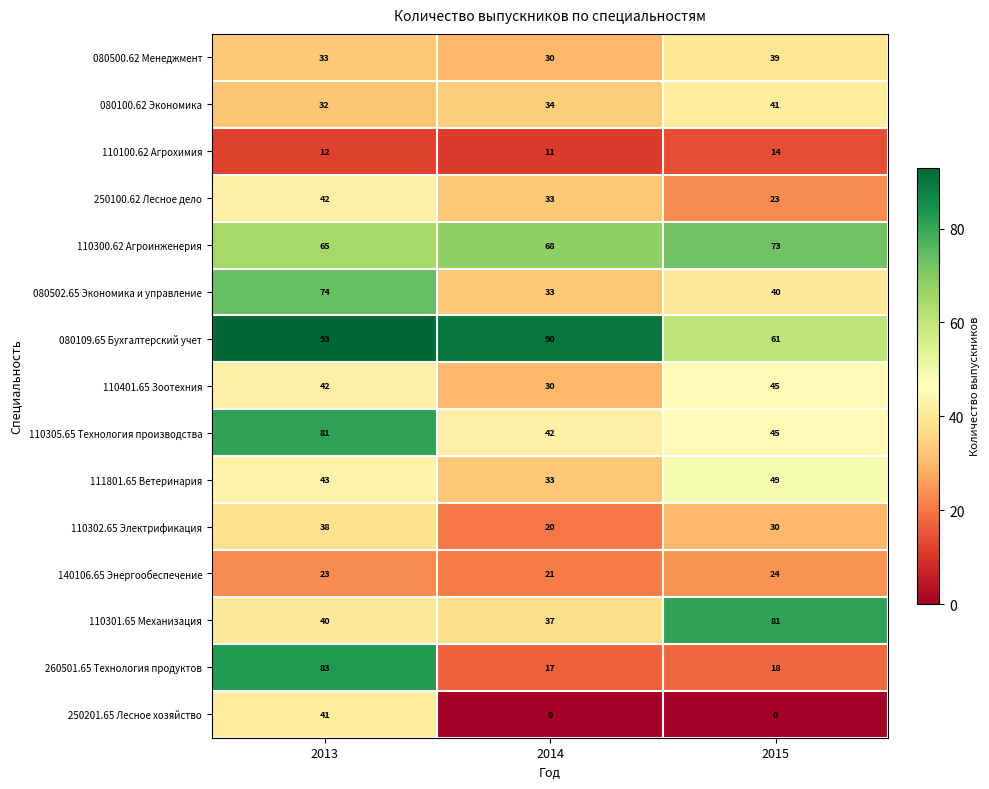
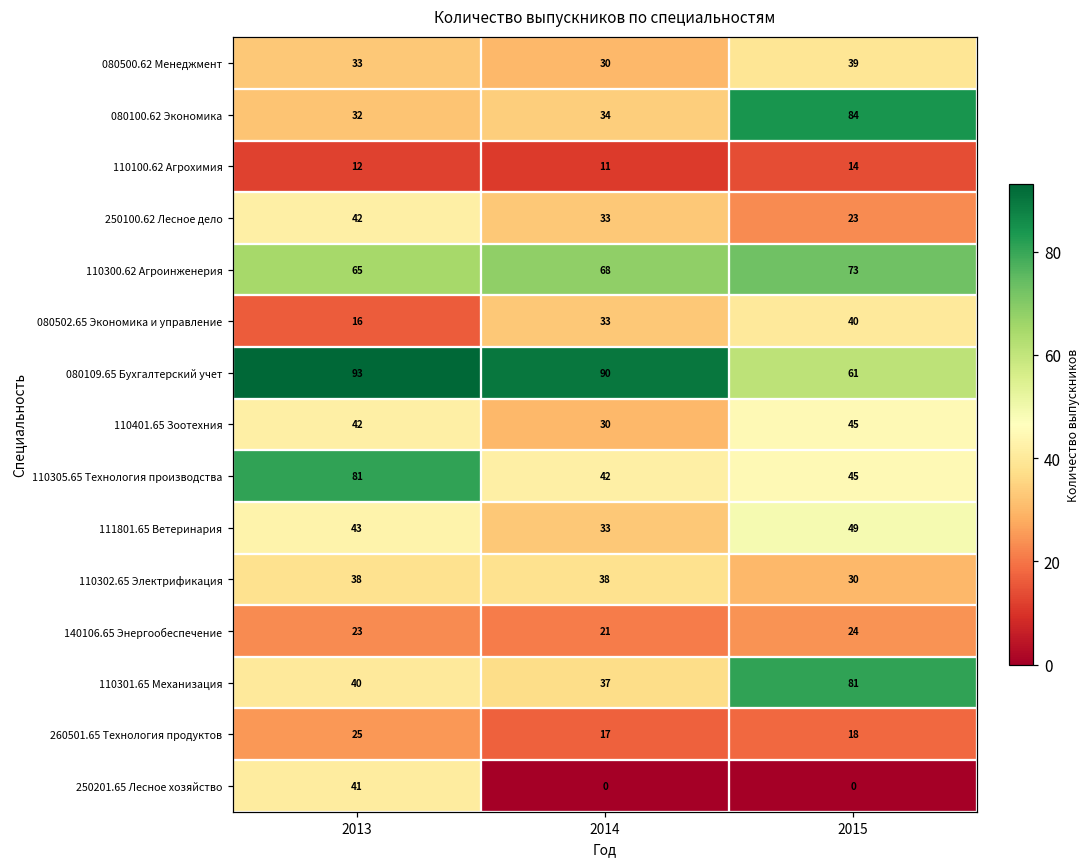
  {
    "080500.62 Менеджмент": {
      "2013": 33,
      "2014": 30,
      "2015": 39
    },
    "080100.62 Экономика": {
      "2013": 32,
      "2014": 34,
-     "2015": 41
+     "2015": 84
    },
    "110100.62 Агрохимия": {
      "2013": 12,
      "2014": 11,
      "2015": 14
    },
    "250100.62 Лесное дело": {
      "2013": 42,
      "2014": 33,
      "2015": 23
    },
    "110300.62 Агроинженерия": {
      "2013": 65,
      "2014": 68,
      "2015": 73
    },
    "080502.65 Экономика и управление": {
-     "2013": 74,
+     "2013": 16,
      "2014": 33,
      "2015": 40
    },
    "080109.65 Бухгалтерский учет": {
      "2013": 93,
      "2014": 90,
      "2015": 61
    },
    "110401.65 Зоотехния": {
      "2013": 42,
      "2014": 30,
      "2015": 45
    },
    "110305.65 Технология производства": {
      "2013": 81,
      "2014": 42,
      "2015": 45
    },
    "111801.65 Ветеринария": {
      "2013": 43,
      "2014": 33,
      "2015": 49
    },
    "110302.65 Электрификация": {
      "2013": 38,
-     "2014": 20,
+     "2014": 38,
      "2015": 30
    },
    "140106.65 Энергообеспечение": {
      "2013": 23,
      "2014": 21,
      "2015": 24
    },
    "110301.65 Механизация": {
      "2013": 40,
      "2014": 37,
      "2015": 81
    },
    "260501.65 Технология продуктов": {
-     "2013": 83,
+     "2013": 25,
      "2014": 17,
      "2015": 18
    },
    "250201.65 Лесное хозяйство": {
      "2013": 41,
      "2014": 0,
      "2015": 0
    }
  }
